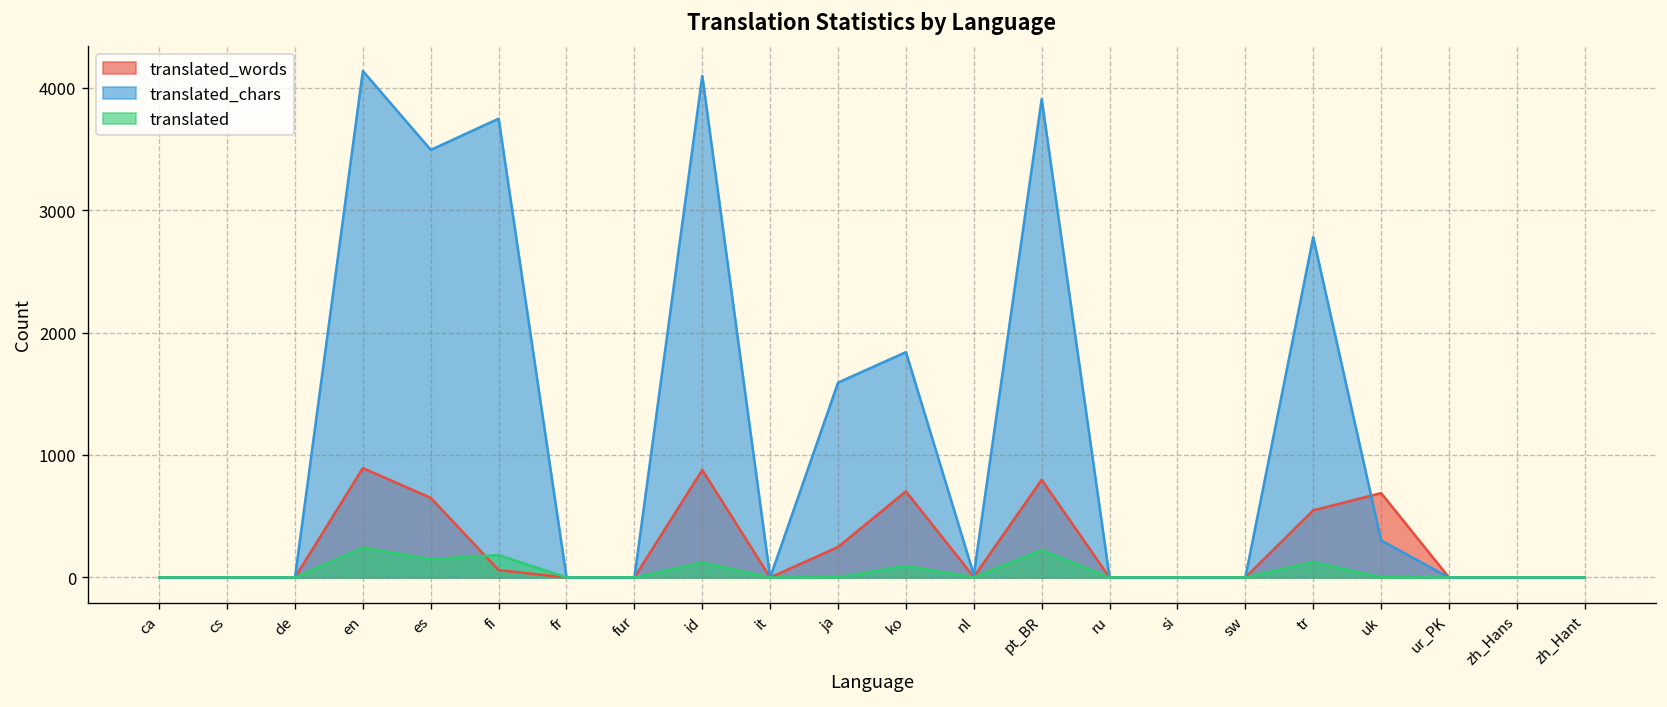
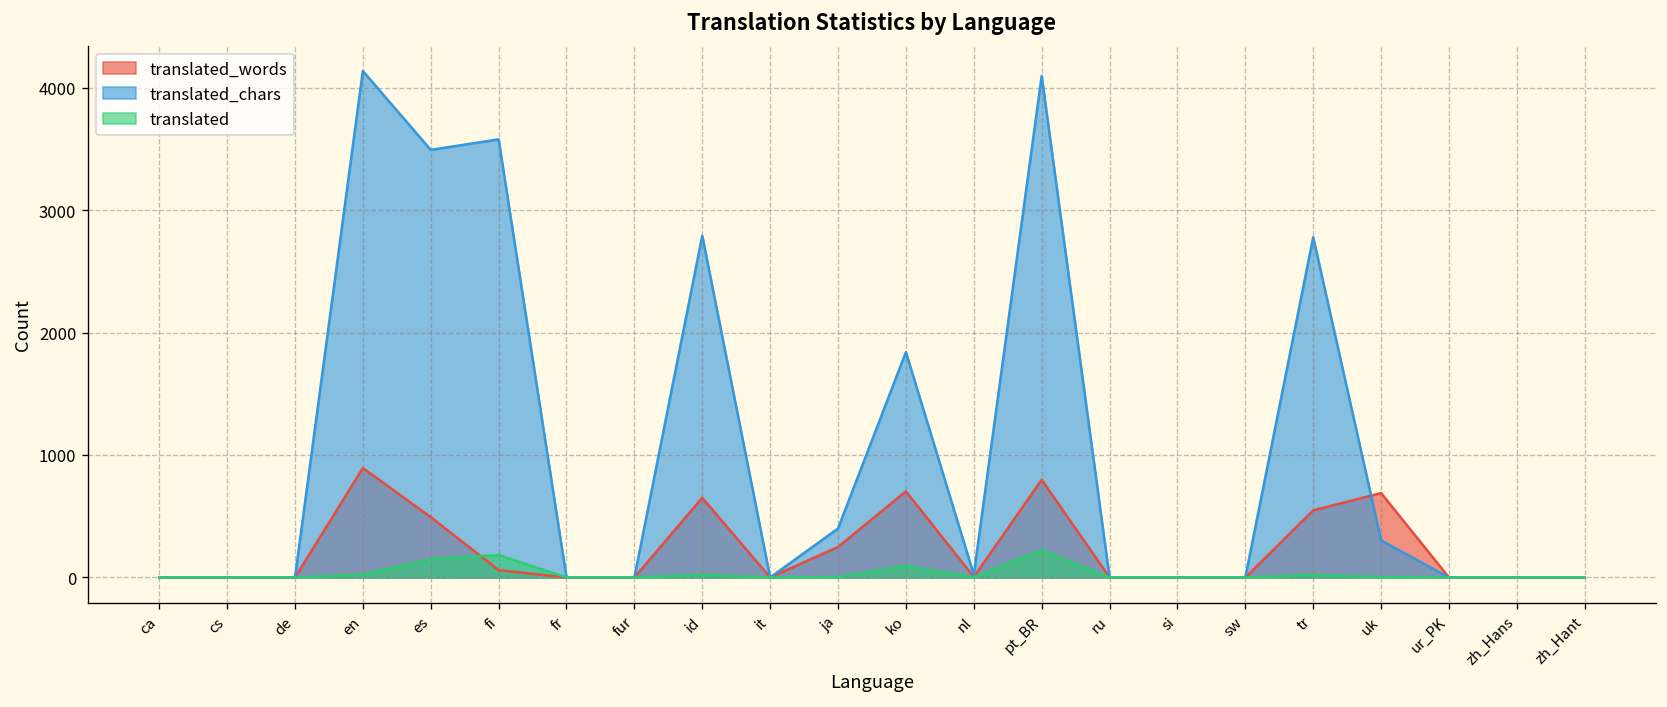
  {
    "translated_words": {
      "en": 890,
-     "es": 650,
+     "es": 490,
      "fi": 60,
-     "id": 880,
+     "id": 650,
      "ja": 250,
      "ko": 700,
      "pt_BR": 800,
      "tr": 550,
      "uk": 690
    },
    "translated_chars": {
      "en": 4140,
      "es": 3490,
-     "fi": 3750,
-     "id": 4100,
-     "ja": 1590,
+     "fi": 3580,
+     "id": 2790,
+     "ja": 400,
      "ko": 1840,
-     "pt_BR": 3910,
+     "pt_BR": 4100,
      "tr": 2780,
      "uk": 300
    },
    "translated": {
-     "en": 240,
+     "en": 20,
      "es": 150,
      "fi": 180,
-     "id": 120,
+     "id": 20,
      "ja": 0,
      "ko": 100,
      "pt_BR": 220,
-     "tr": 130,
+     "tr": 20,
      "uk": 0
    }
  }
